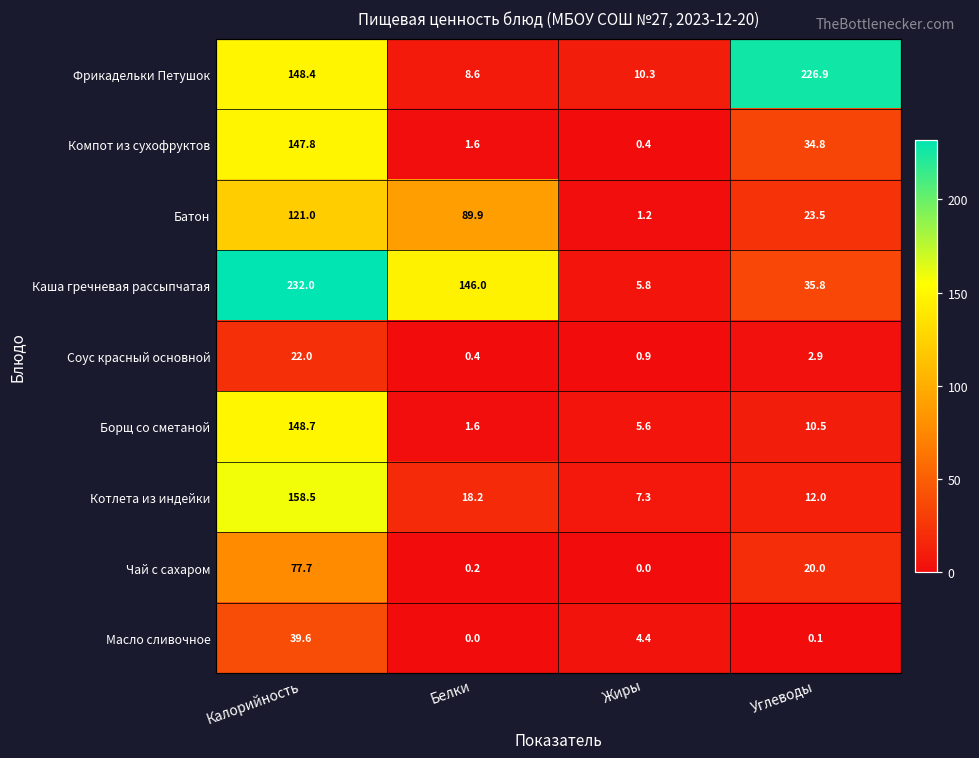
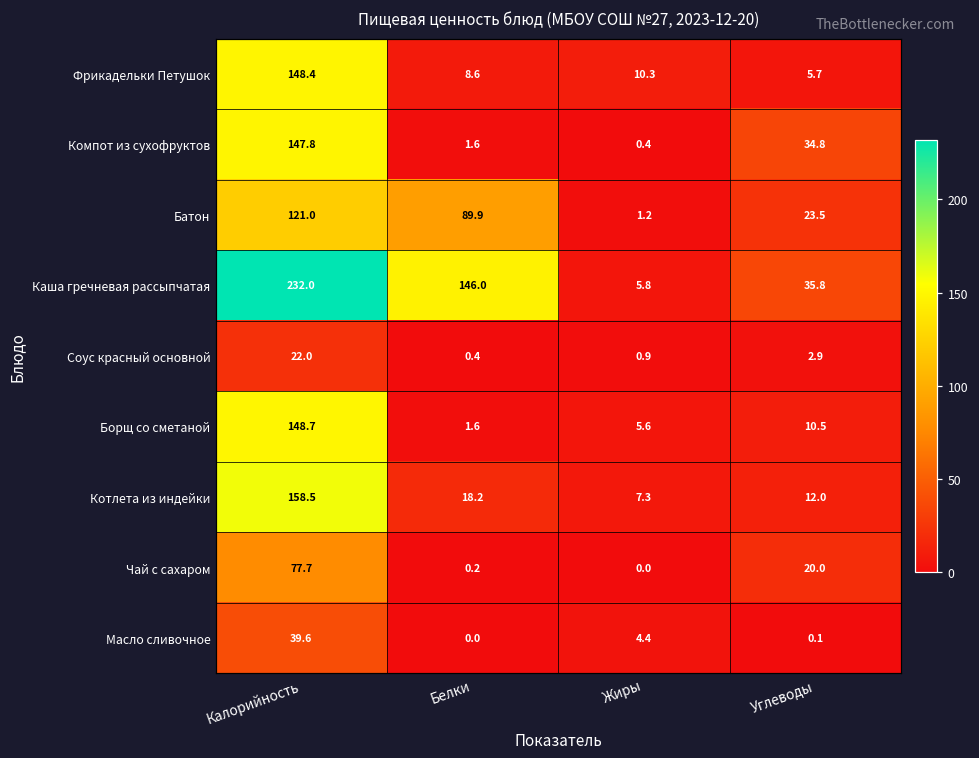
  {
    "Фрикадельки Петушок": {
      "Калорийность": 148.4,
      "Белки": 8.6,
      "Жиры": 10.3,
-     "Углеводы": 226.9
+     "Углеводы": 5.7
    },
    "Компот из сухофруктов": {
      "Калорийность": 147.8,
      "Белки": 1.6,
      "Жиры": 0.4,
      "Углеводы": 34.8
    },
    "Батон": {
      "Калорийность": 121.0,
      "Белки": 89.9,
      "Жиры": 1.2,
      "Углеводы": 23.5
    },
    "Каша гречневая рассыпчатая": {
      "Калорийность": 232.0,
      "Белки": 146.0,
      "Жиры": 5.8,
      "Углеводы": 35.8
    },
    "Соус красный основной": {
      "Калорийность": 22.0,
      "Белки": 0.4,
      "Жиры": 0.9,
      "Углеводы": 2.9
    },
    "Борщ со сметаной": {
      "Калорийность": 148.7,
      "Белки": 1.6,
      "Жиры": 5.6,
      "Углеводы": 10.5
    },
    "Котлета из индейки": {
      "Калорийность": 158.5,
      "Белки": 18.2,
      "Жиры": 7.3,
      "Углеводы": 12.0
    },
    "Чай с сахаром": {
      "Калорийность": 77.7,
      "Белки": 0.2,
      "Жиры": 0.0,
      "Углеводы": 20.0
    },
    "Масло сливочное": {
      "Калорийность": 39.6,
      "Белки": 0.0,
      "Жиры": 4.4,
      "Углеводы": 0.1
    }
  }
